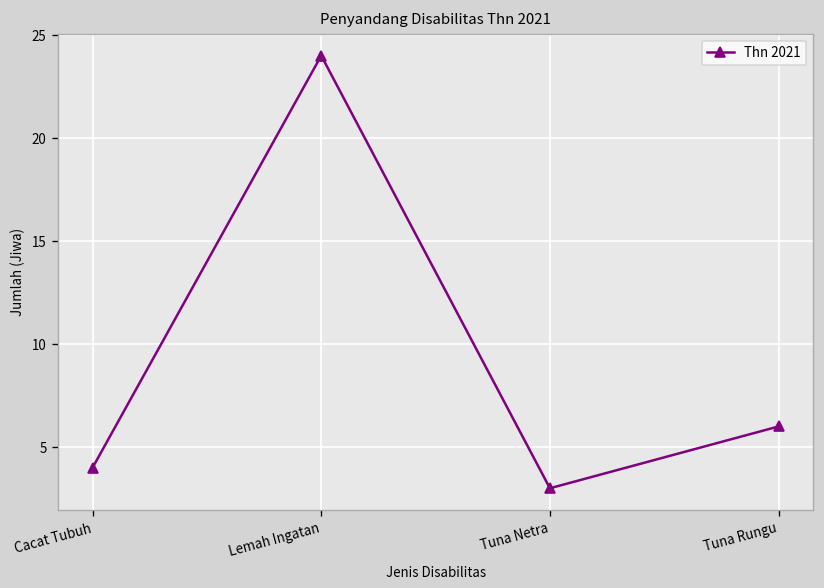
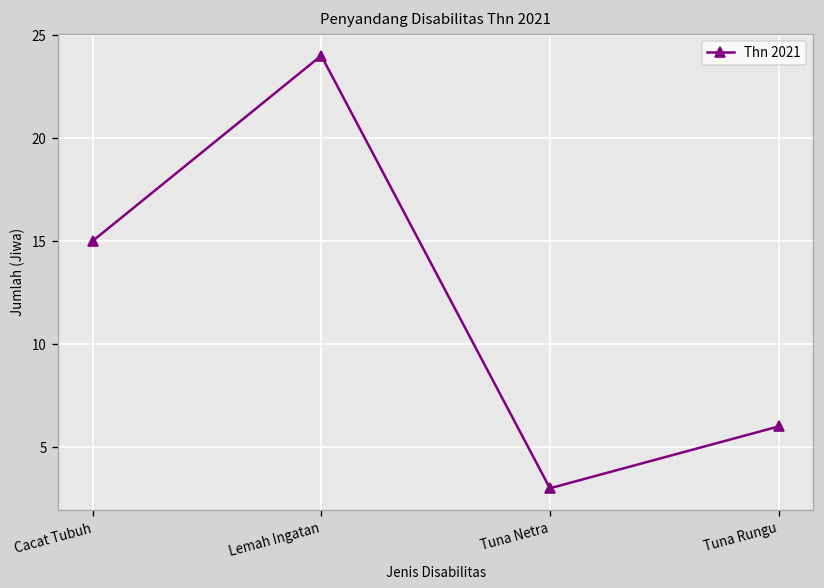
  {
-   "Cacat Tubuh": 4,
+   "Cacat Tubuh": 15,
    "Lemah Ingatan": 24,
    "Tuna Netra": 3,
    "Tuna Rungu": 6
  }
